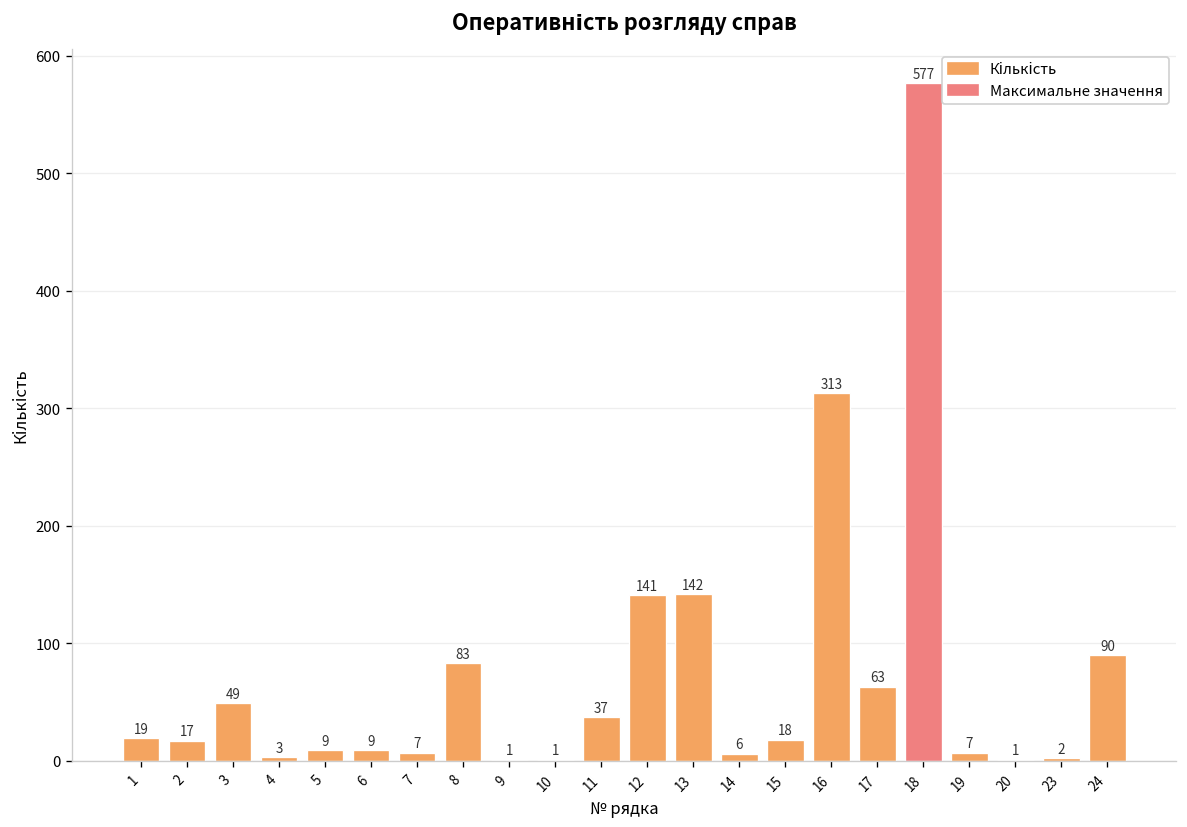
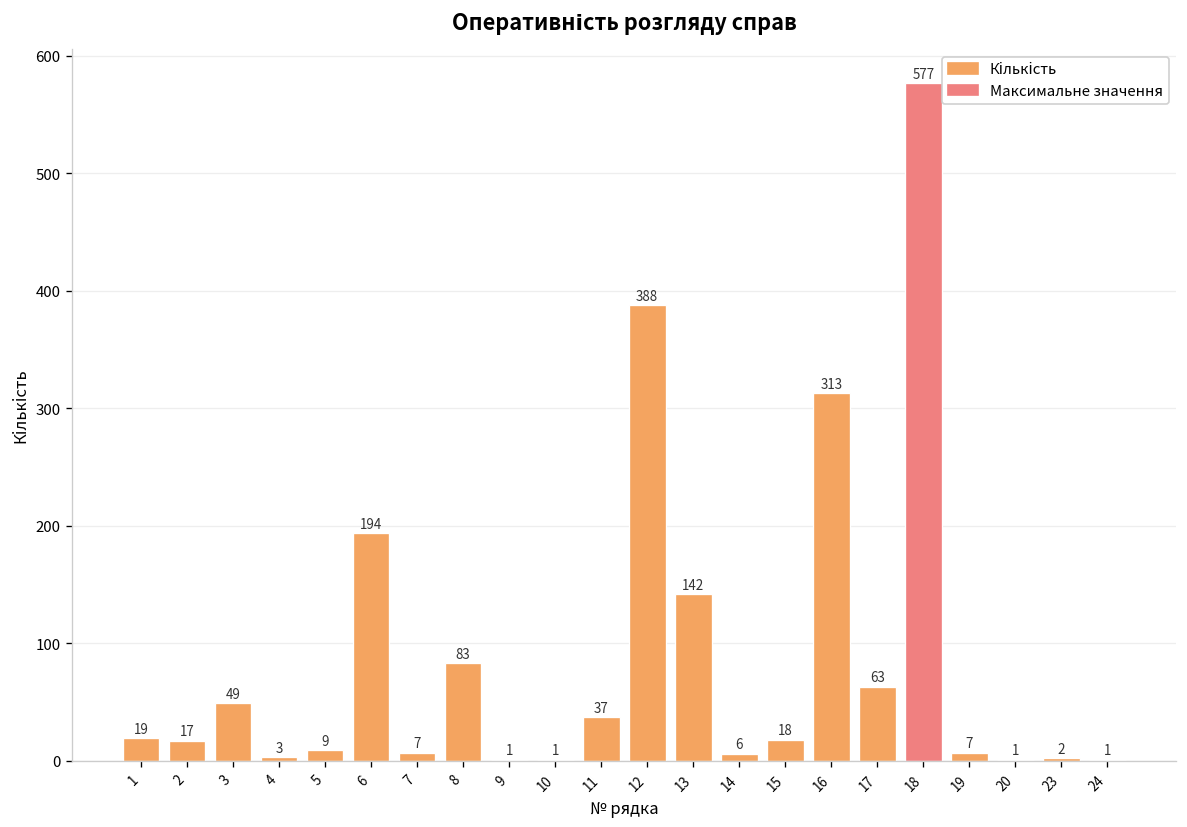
  {
    "1": 19,
    "2": 17,
    "3": 49,
    "4": 3,
    "5": 9,
-   "6": 9,
+   "6": 194,
    "7": 7,
    "8": 83,
    "9": 1,
    "10": 1,
    "11": 37,
-   "12": 141,
+   "12": 388,
    "13": 142,
    "14": 6,
    "15": 18,
    "16": 313,
    "17": 63,
    "18": 577,
    "19": 7,
    "20": 1,
    "23": 2,
-   "24": 90
+   "24": 1
  }
